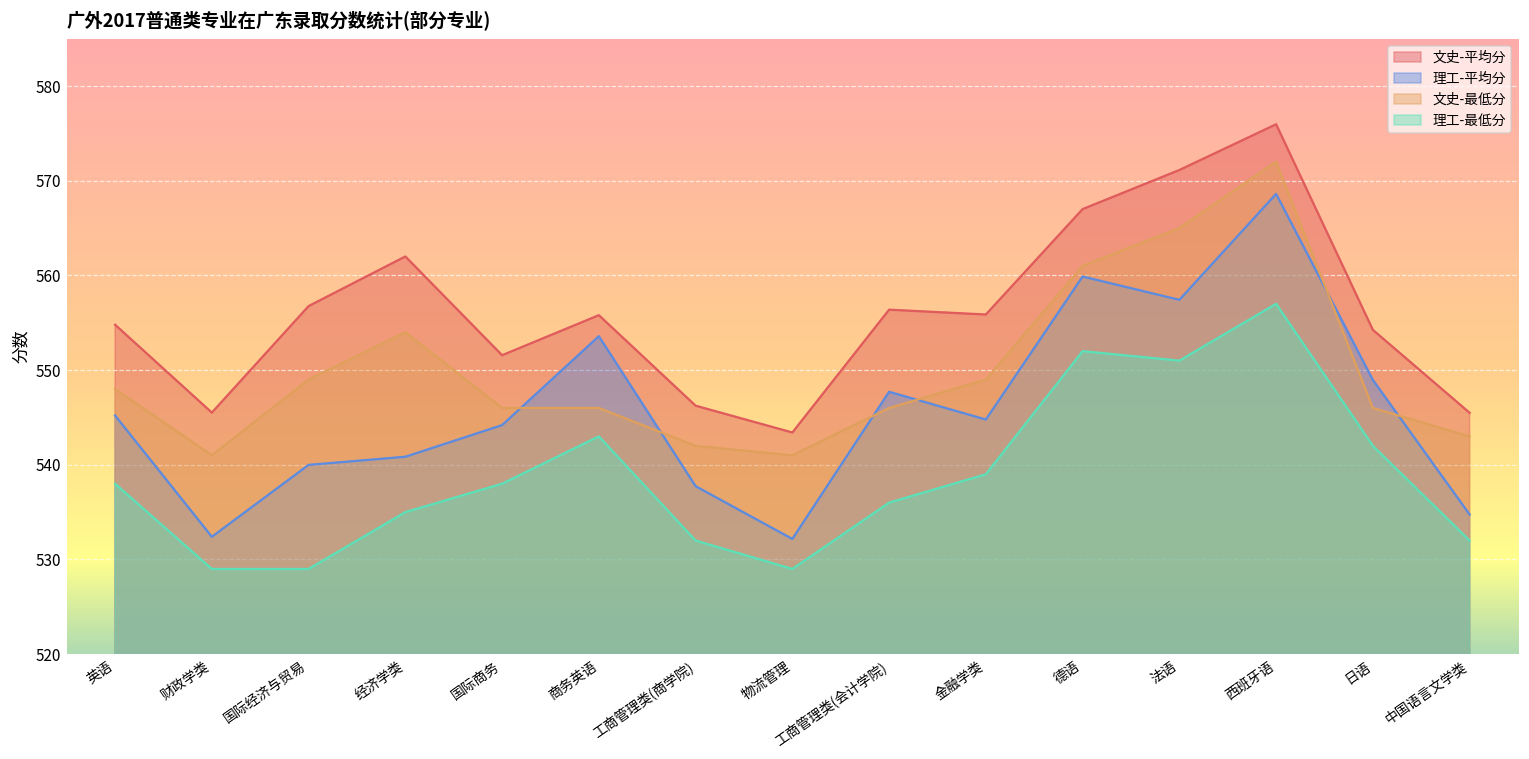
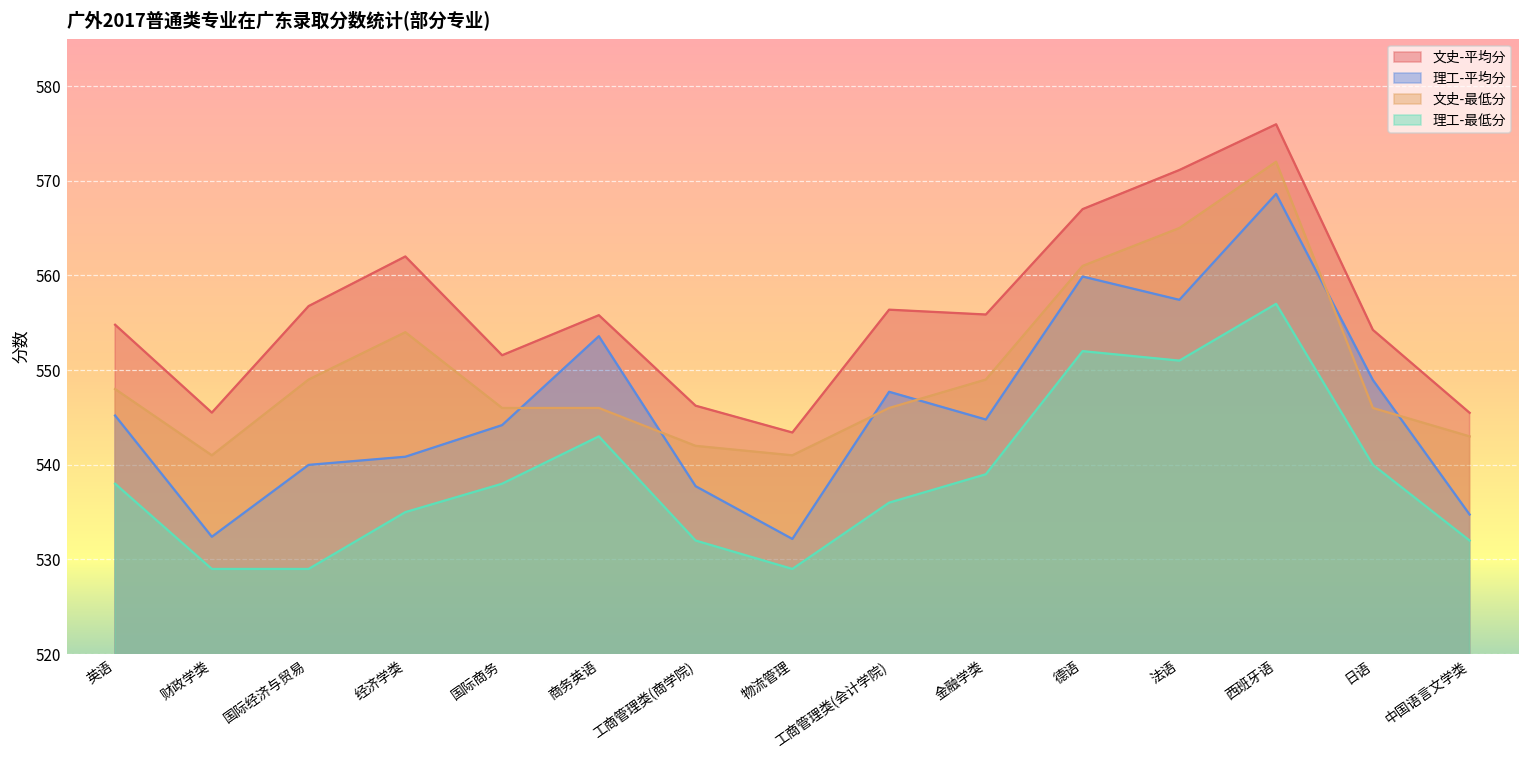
  {
    "理工-平均分": {
      "英语": 545,
      "财政学类": 532,
      "国际经济与贸易": 540,
      "经济学类": 541,
      "国际商务": 544,
      "商务英语": 554,
      "工商管理类(商学院)": 538,
      "物流管理": 532,
      "工商管理类(会计学院)": 548,
      "金融学类": 545,
      "德语": 560,
      "法语": 557,
      "西班牙语": 569,
      "日语": 549,
      "中国语言文学类": 535
    },
    "理工-最低分": {
      "英语": 538,
      "财政学类": 529,
      "国际经济与贸易": 529,
      "经济学类": 535,
      "国际商务": 538,
      "商务英语": 543,
      "工商管理类(商学院)": 532,
      "物流管理": 529,
      "工商管理类(会计学院)": 536,
      "金融学类": 539,
      "德语": 552,
      "法语": 551,
      "西班牙语": 557,
-     "日语": 542,
+     "日语": 540,
      "中国语言文学类": 532
    }
  }
